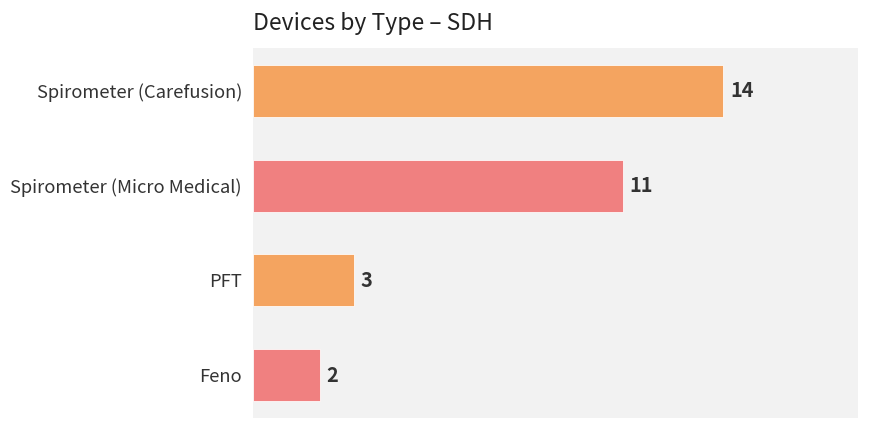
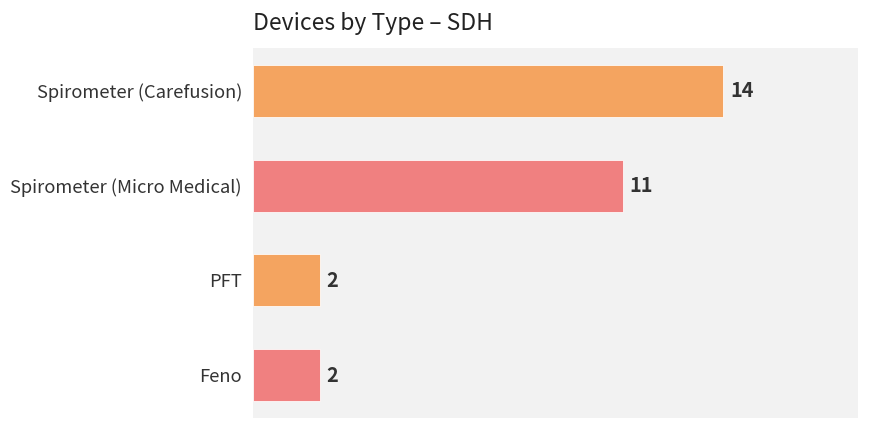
  {
    "Spirometer (Carefusion)": 14,
    "Spirometer (Micro Medical)": 11,
-   "PFT": 3,
+   "PFT": 2,
    "Feno": 2
  }
